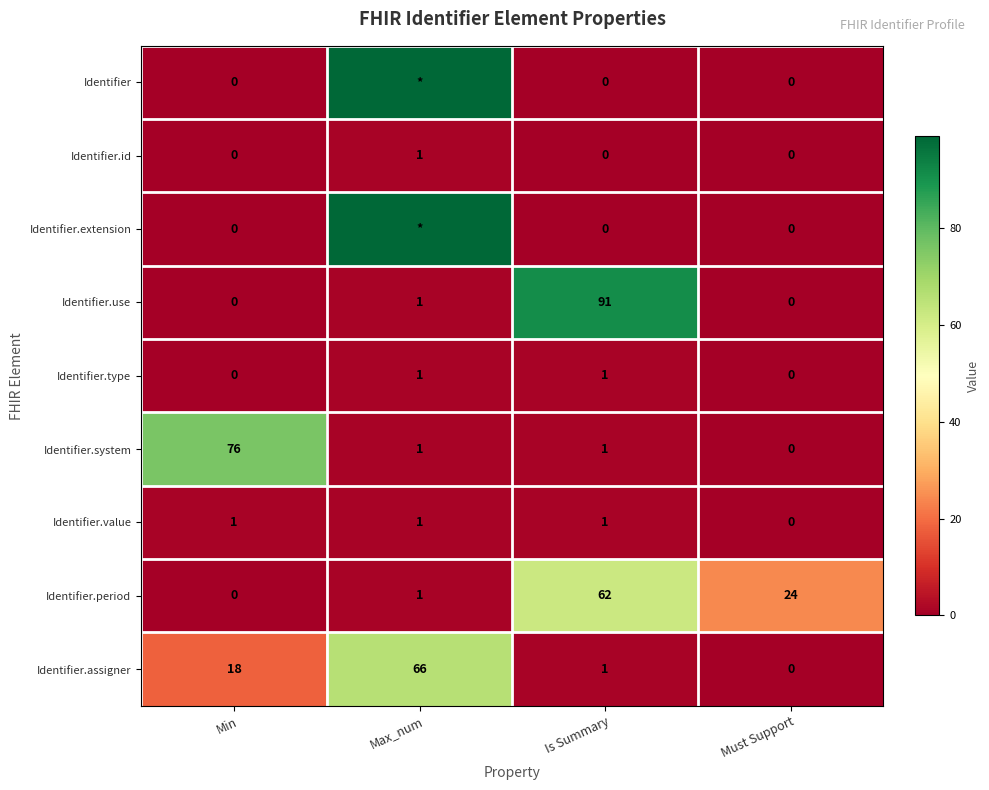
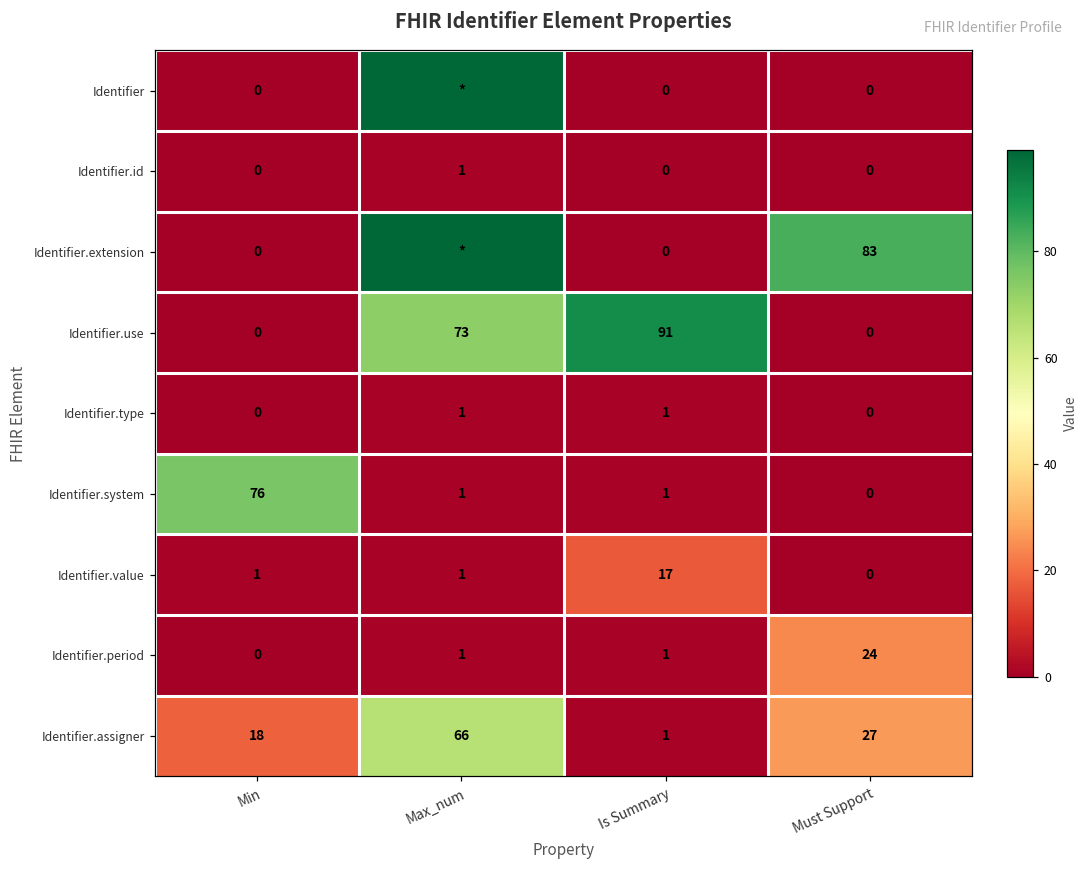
  {
    "Identifier": {
      "Min": 0,
      "Is Summary": 0,
      "Must Support": 0
    },
    "Identifier.id": {
      "Min": 0,
      "Max_num": 1,
      "Is Summary": 0,
      "Must Support": 0
    },
    "Identifier.extension": {
      "Min": 0,
      "Is Summary": 0,
-     "Must Support": 0
+     "Must Support": 83
    },
    "Identifier.use": {
      "Min": 0,
-     "Max_num": 1,
+     "Max_num": 73,
      "Is Summary": 91,
      "Must Support": 0
    },
    "Identifier.type": {
      "Min": 0,
      "Max_num": 1,
      "Is Summary": 1,
      "Must Support": 0
    },
    "Identifier.system": {
      "Min": 76,
      "Max_num": 1,
      "Is Summary": 1,
      "Must Support": 0
    },
    "Identifier.value": {
      "Min": 1,
      "Max_num": 1,
-     "Is Summary": 1,
+     "Is Summary": 17,
      "Must Support": 0
    },
    "Identifier.period": {
      "Min": 0,
      "Max_num": 1,
-     "Is Summary": 62,
+     "Is Summary": 1,
      "Must Support": 24
    },
    "Identifier.assigner": {
      "Min": 18,
      "Max_num": 66,
      "Is Summary": 1,
-     "Must Support": 0
+     "Must Support": 27
    }
  }
